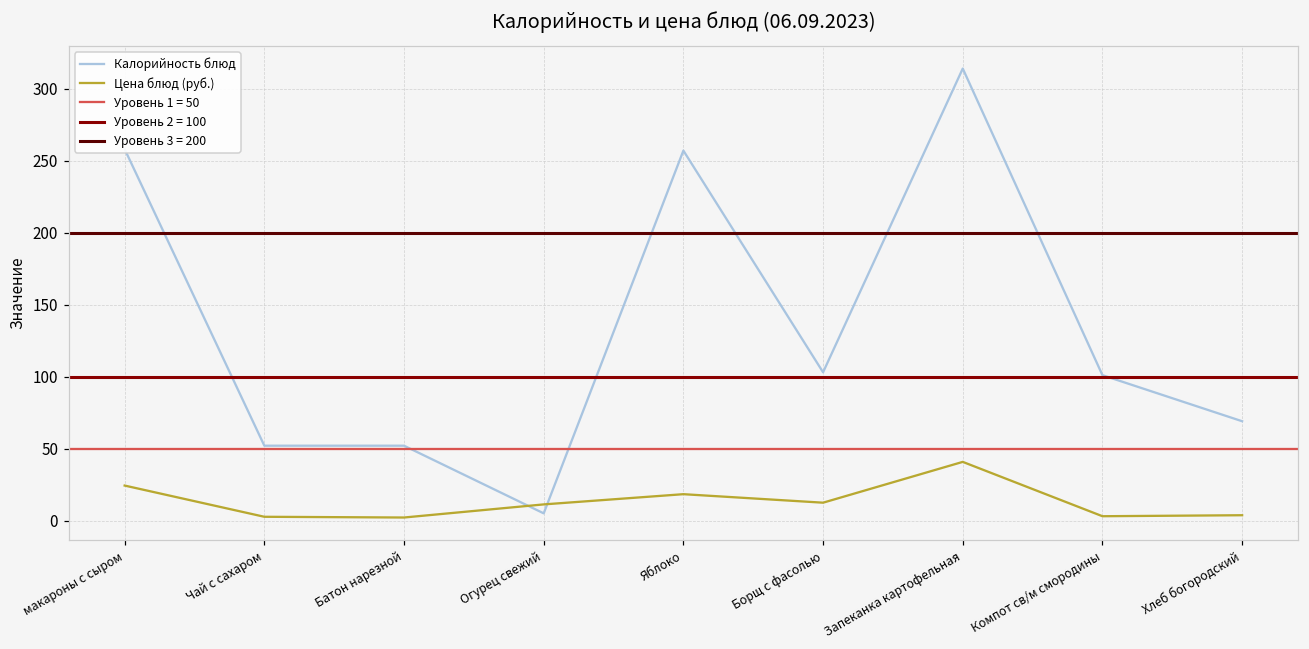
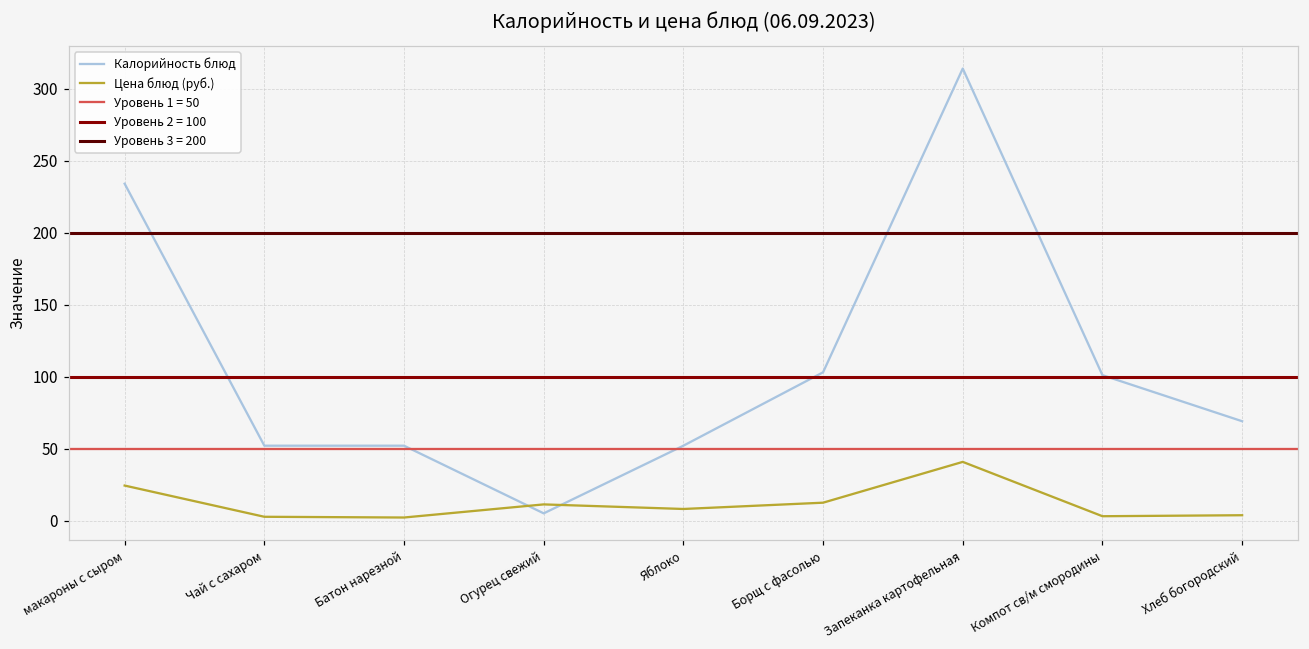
  {
    "Калорийность блюд": {
-     "макароны с сыром": 258,
+     "макароны с сыром": 234,
      "Чай с сахаром": 52,
      "Батон нарезной": 52,
      "Огурец свежий": 5,
-     "Яблоко": 257,
+     "Яблоко": 52,
      "Борщ с фасолью": 103,
      "Запеканка картофельная": 314,
      "Компот св/м смородины": 101,
      "Хлеб богородский": 69
    },
    "Цена блюд (руб.)": {
      "макароны с сыром": 24,
      "Чай с сахаром": 3,
      "Батон нарезной": 2,
      "Огурец свежий": 11,
-     "Яблоко": 18,
+     "Яблоко": 8,
      "Борщ с фасолью": 12,
      "Запеканка картофельная": 41,
      "Компот св/м смородины": 3,
      "Хлеб богородский": 4
    }
  }
